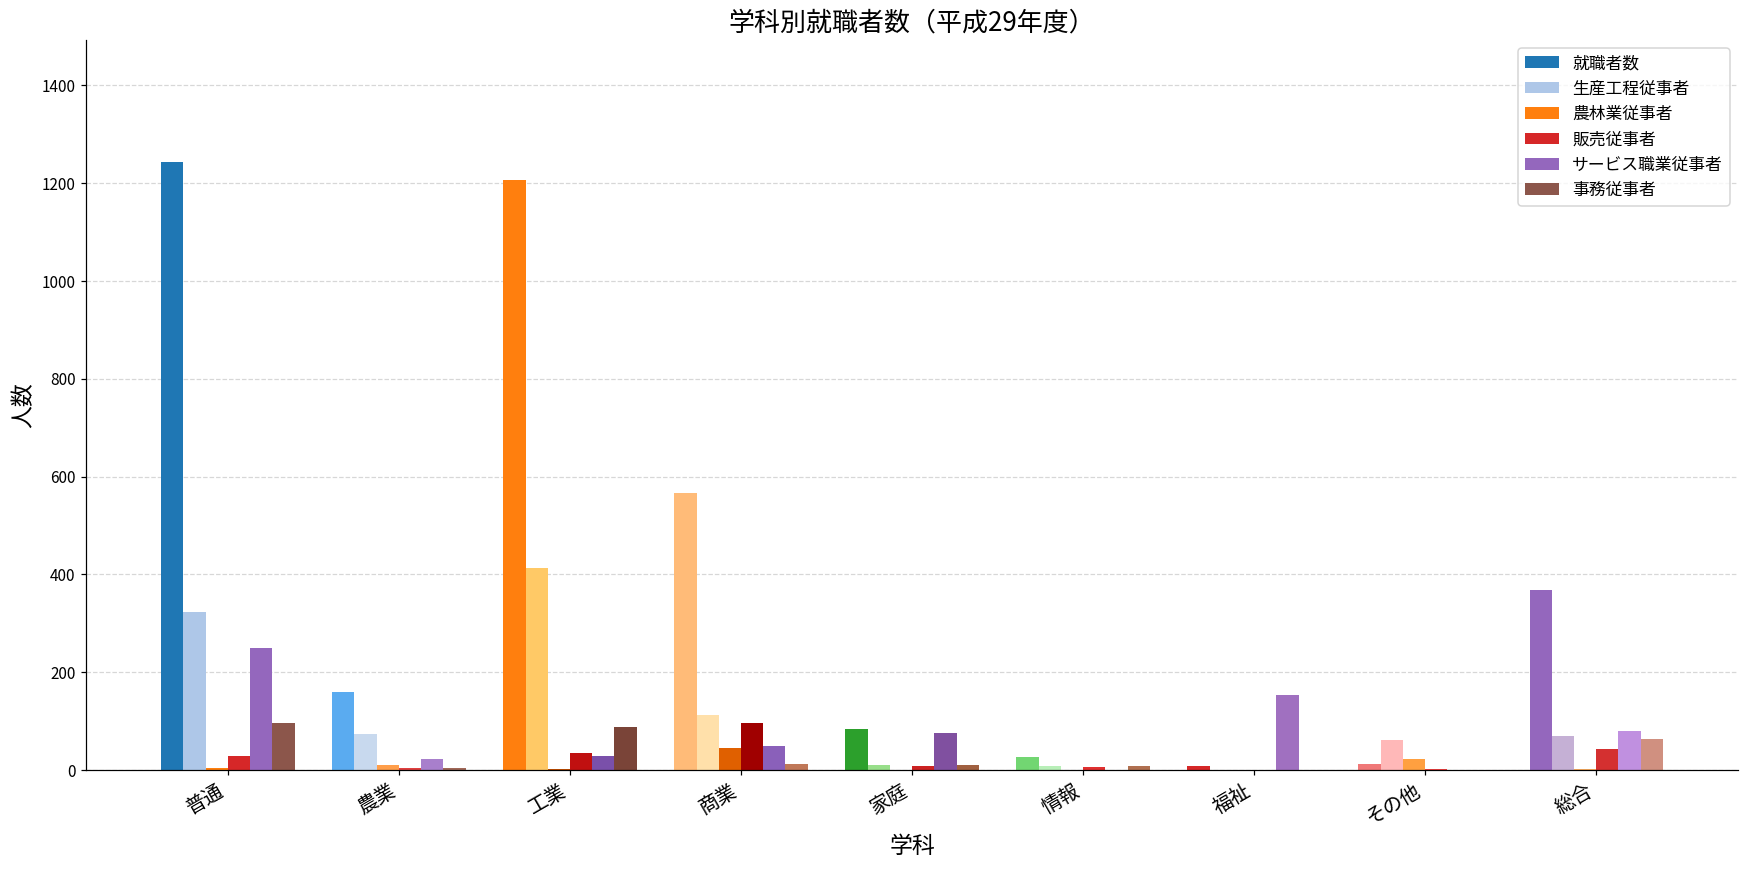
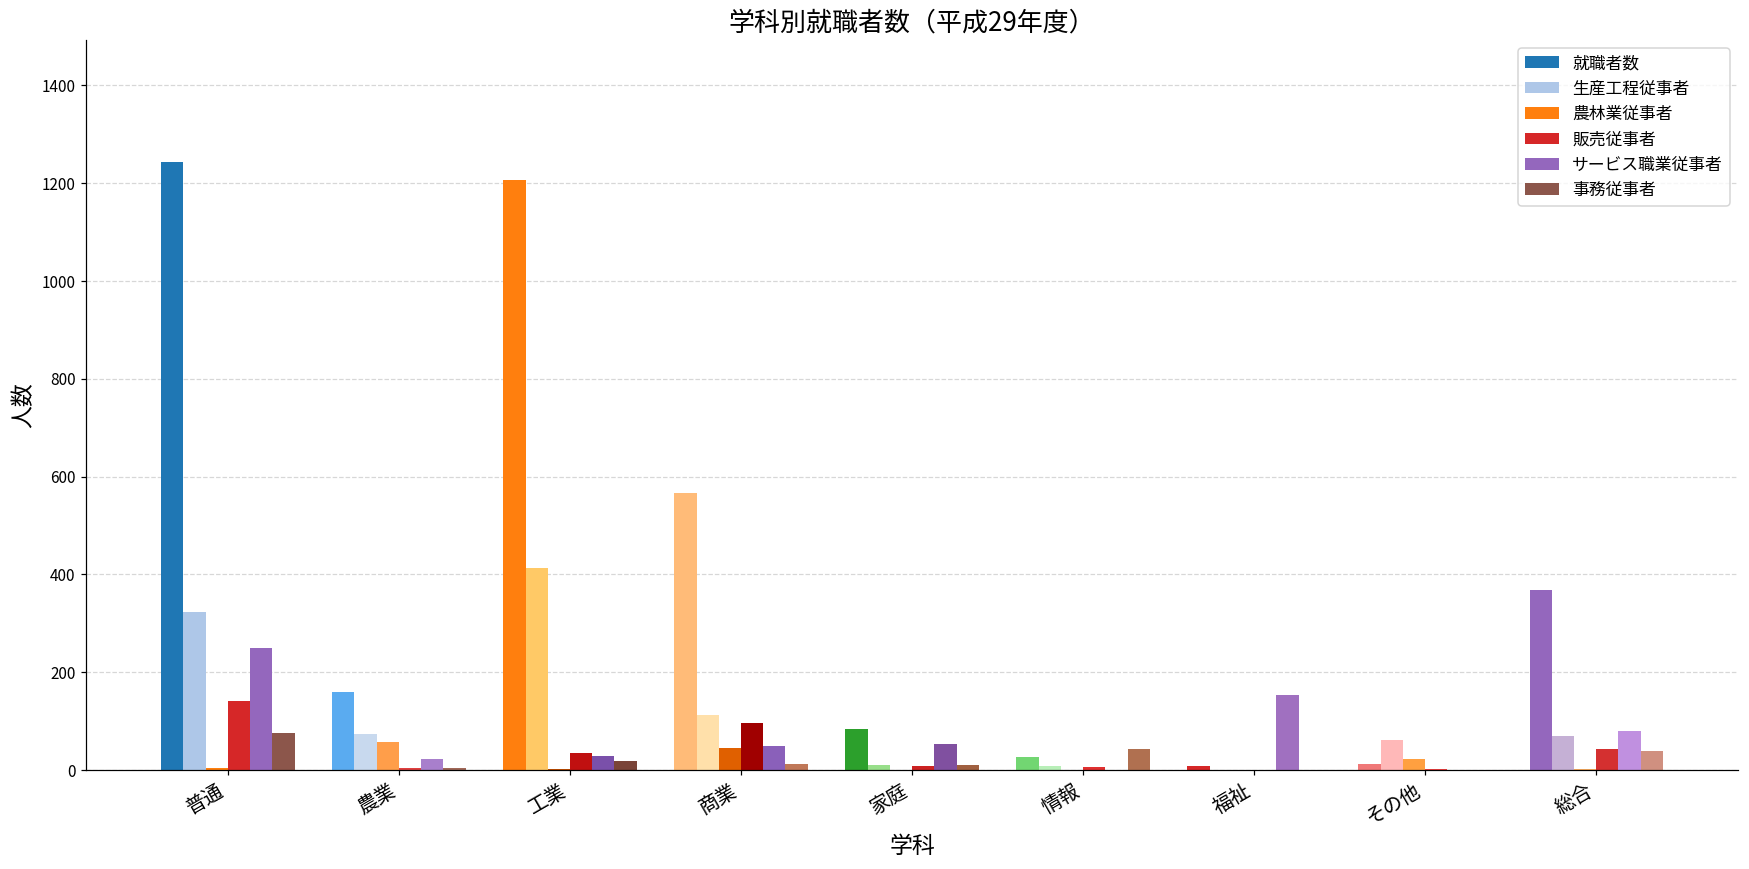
  {
    "就職者数": {
      "普通": 1240,
      "農業": 160,
      "工業": 1210,
      "商業": 570,
      "家庭": 90,
      "情報": 30,
      "福祉": 10,
      "その他": 10,
      "総合": 370
    },
    "生産工程従事者": {
      "普通": 320,
      "農業": 70,
      "工業": 410,
      "商業": 110,
      "家庭": 10,
      "情報": 10,
      "福祉": 0,
      "その他": 60,
      "総合": 70
    },
    "農林業従事者": {
-     "農業": 10,
+     "農業": 60,
      "商業": 50,
      "家庭": 0,
      "情報": 0,
      "福祉": 0,
      "その他": 20
    },
    "販売従事者": {
-     "普通": 30,
+     "普通": 140,
      "工業": 40,
      "商業": 100,
      "家庭": 10,
      "情報": 10,
      "福祉": 0,
      "総合": 40
    },
    "サービス職業従事者": {
      "普通": 250,
      "農業": 20,
      "工業": 30,
      "商業": 50,
-     "家庭": 80,
+     "家庭": 50,
      "福祉": 150,
      "総合": 80
    },
    "事務従事者": {
-     "普通": 100,
-     "工業": 90,
+     "普通": 80,
+     "工業": 20,
      "商業": 10,
      "家庭": 10,
-     "情報": 10,
+     "情報": 40,
      "福祉": 0,
      "その他": 0,
-     "総合": 60
+     "総合": 40
    }
  }
